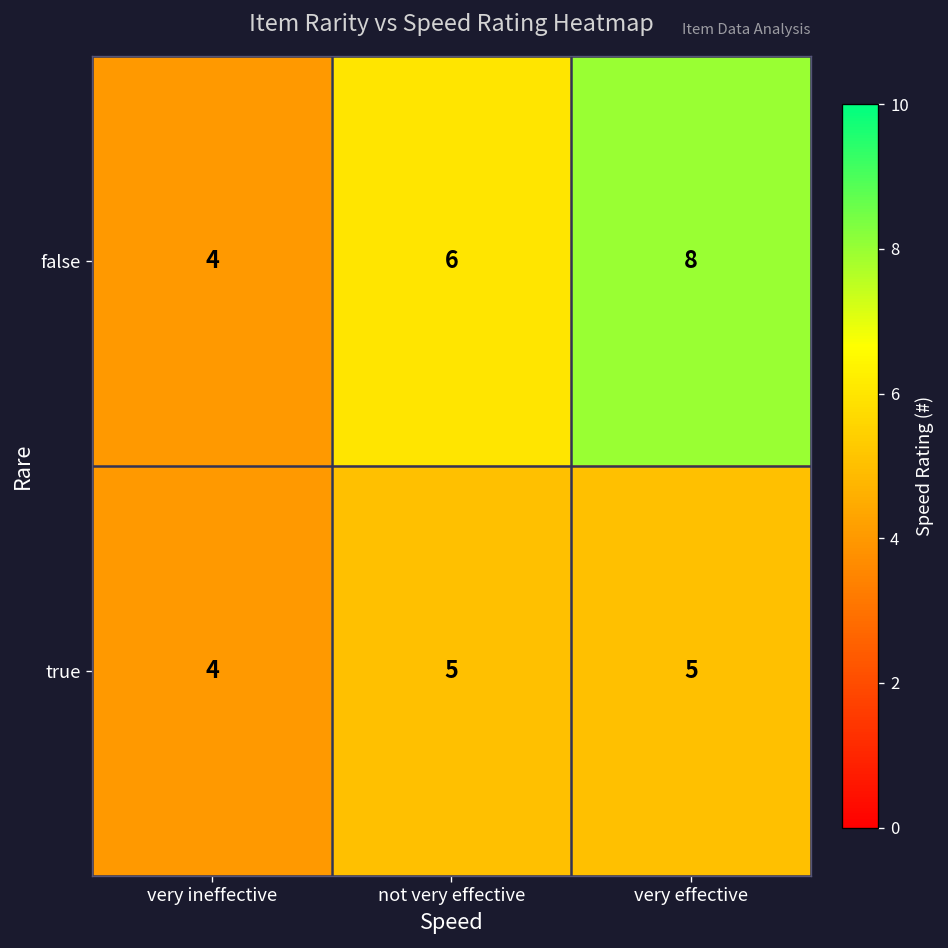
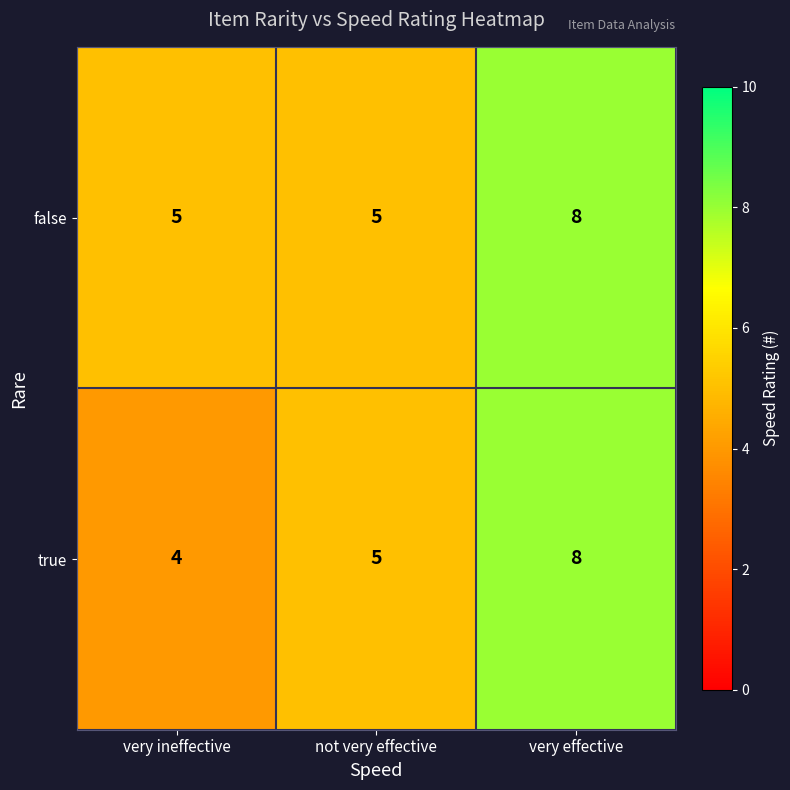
  {
    "false": {
-     "very ineffective": 4,
-     "not very effective": 6,
+     "very ineffective": 5,
+     "not very effective": 5,
      "very effective": 8
    },
    "true": {
      "very ineffective": 4,
      "not very effective": 5,
-     "very effective": 5
+     "very effective": 8
    }
  }
